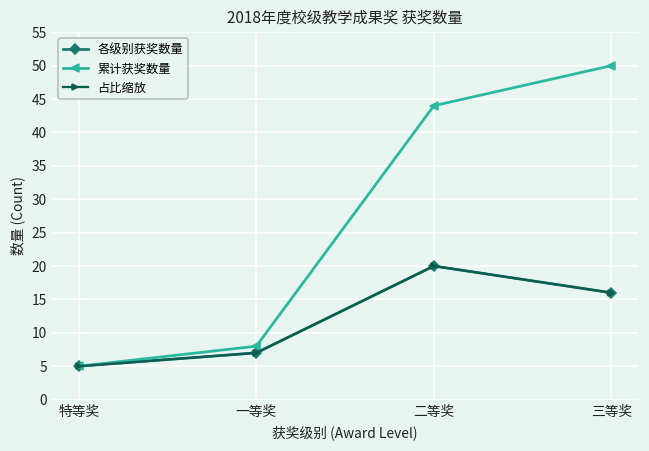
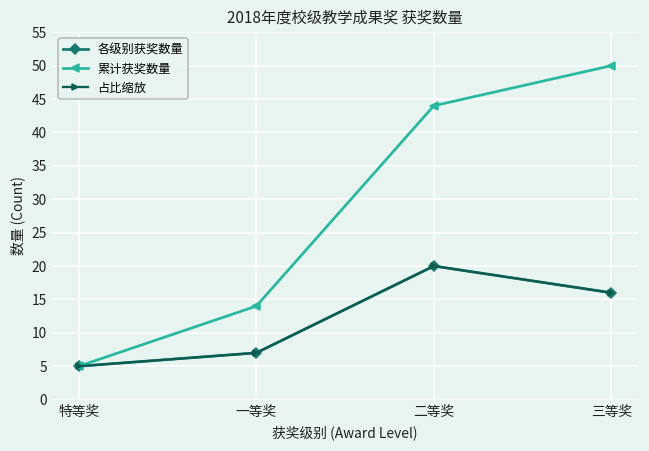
  {
    "占比缩放": {
      "一等奖": 7,
      "二等奖": 20,
      "三等奖": 16
    },
    "累计获奖数量": {
-     "一等奖": 8,
+     "一等奖": 14,
      "二等奖": 44,
      "三等奖": 50
    }
  }
